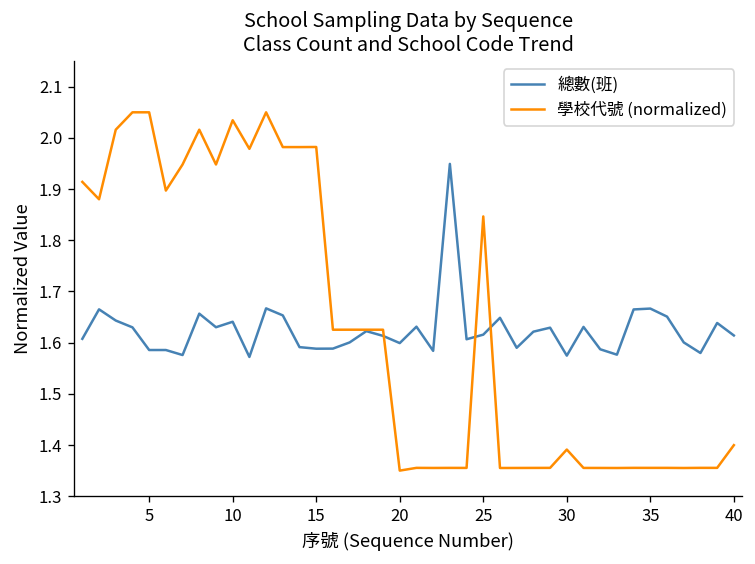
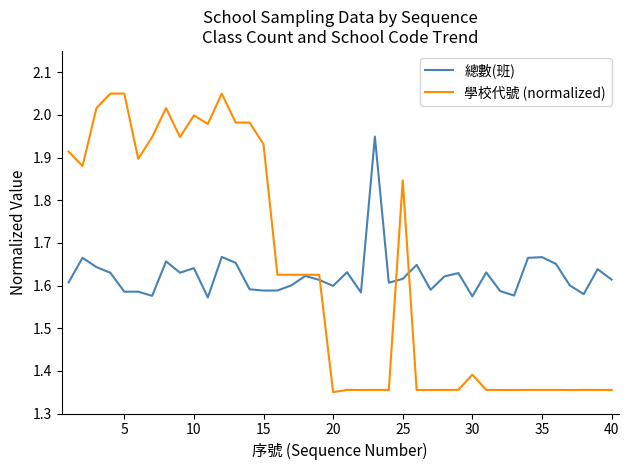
  {
    "總數(班)": {
      "5": 1.59,
      "10": 1.64,
      "15": 1.59,
      "20": 1.60,
      "25": 1.62,
      "30": 1.57,
      "35": 1.67,
      "40": 1.61
    },
    "學校代號 (normalized)": {
      "5": 2.05,
-     "10": 2.03,
-     "15": 1.98,
+     "10": 2.00,
+     "15": 1.93,
      "20": 1.35,
      "25": 1.85,
      "30": 1.39,
      "35": 1.36,
-     "40": 1.40
+     "40": 1.36
    }
  }
